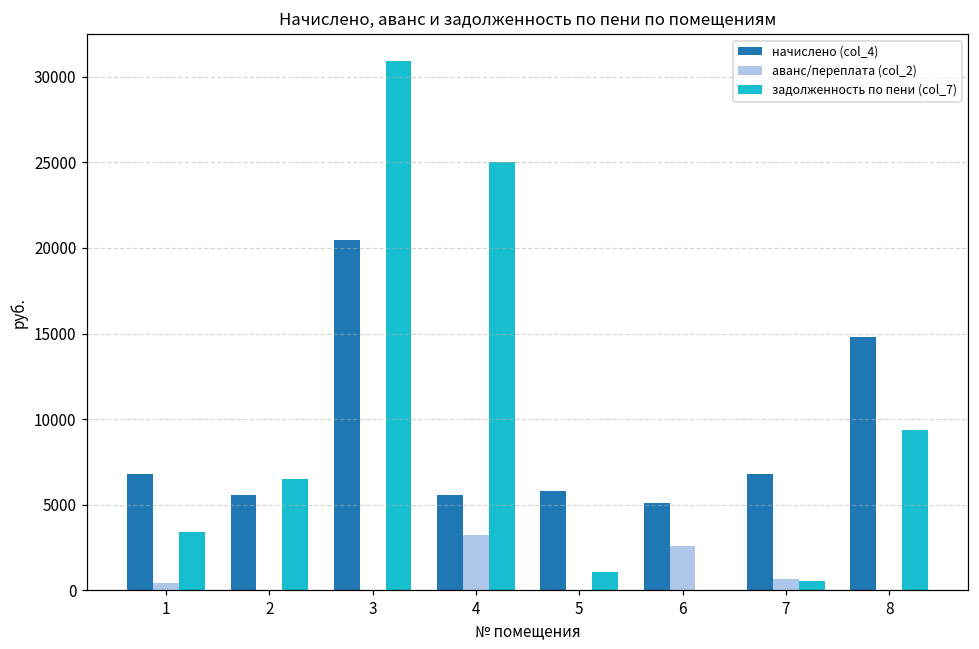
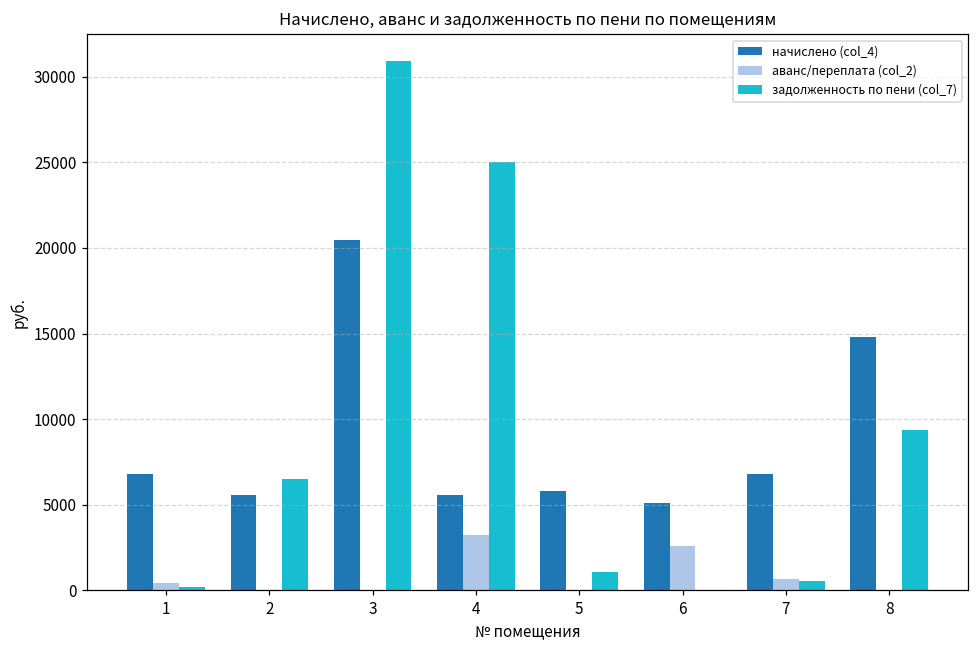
  {
    "начислено (col_4)": {
      "1": 6800,
      "2": 5600,
      "3": 20500,
      "4": 5600,
      "5": 5800,
      "6": 5100,
      "7": 6800,
      "8": 14800
    },
    "аванс/переплата (col_2)": {
      "1": 400,
      "2": 0,
      "3": 0,
      "4": 3200,
      "5": 0,
      "6": 2600,
      "7": 700,
      "8": 0
    },
    "задолженность по пени (col_7)": {
-     "1": 3400,
+     "1": 200,
      "2": 6500,
      "3": 30900,
      "4": 25000,
      "5": 1100,
      "6": 0,
      "7": 500,
      "8": 9300
    }
  }
